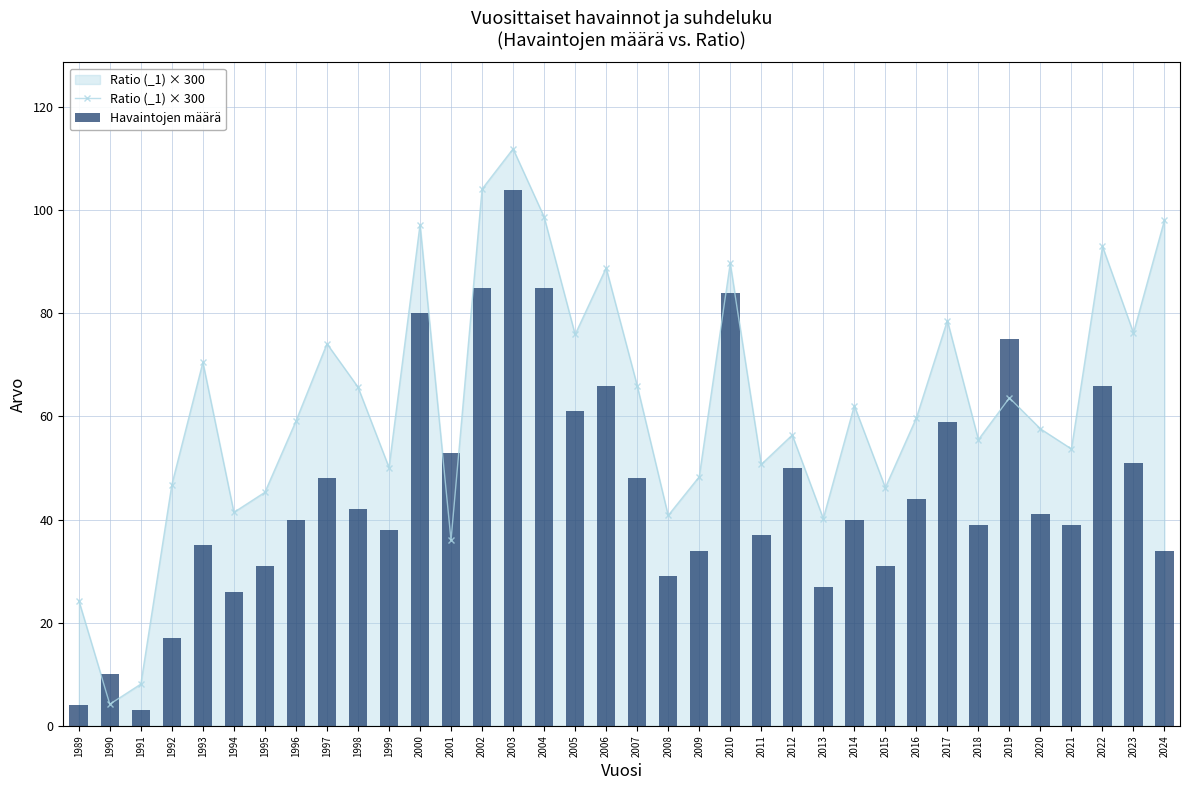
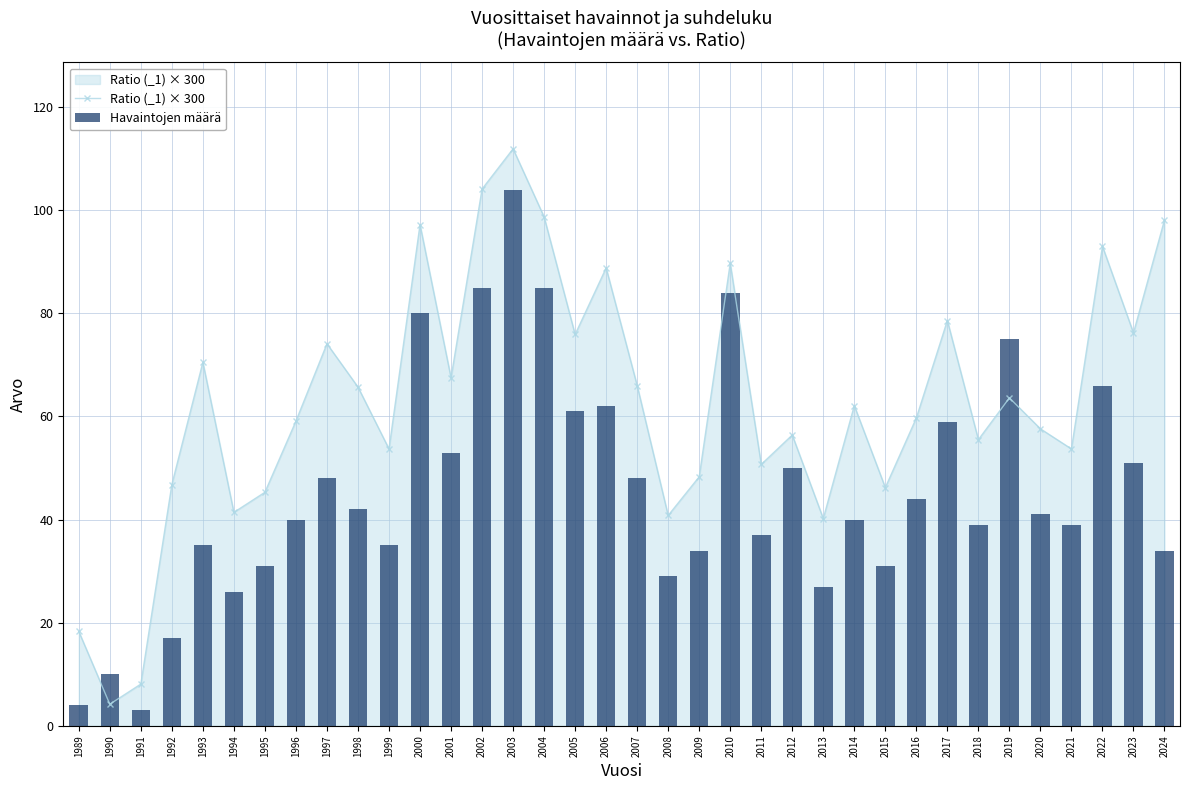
  {
    "Ratio (_1) × 300": {
-     "1989": 24,
+     "1989": 18,
      "1990": 4,
      "1991": 8,
      "1992": 47,
      "1993": 71,
      "1994": 41,
      "1995": 45,
      "1996": 59,
      "1997": 74,
      "1998": 66,
-     "1999": 50,
+     "1999": 54,
      "2000": 97,
-     "2001": 36,
+     "2001": 68,
      "2002": 104,
      "2003": 112,
      "2004": 99,
      "2005": 76,
      "2006": 89,
      "2007": 66,
      "2008": 41,
      "2009": 48,
      "2010": 90,
      "2011": 51,
      "2012": 56,
      "2013": 40,
      "2014": 62,
      "2015": 46,
      "2016": 60,
      "2017": 79,
      "2018": 56,
      "2019": 64,
      "2020": 58,
      "2021": 54,
      "2022": 93,
      "2023": 76,
      "2024": 98
    },
    "Havaintojen määrä": {
      "1989": 4,
      "1990": 10,
      "1991": 3,
      "1992": 17,
      "1993": 35,
      "1994": 26,
      "1995": 31,
      "1996": 40,
      "1997": 48,
      "1998": 42,
-     "1999": 38,
+     "1999": 35,
      "2000": 80,
      "2001": 53,
      "2002": 85,
      "2003": 104,
      "2004": 85,
      "2005": 61,
-     "2006": 66,
+     "2006": 62,
      "2007": 48,
      "2008": 29,
      "2009": 34,
      "2010": 84,
      "2011": 37,
      "2012": 50,
      "2013": 27,
      "2014": 40,
      "2015": 31,
      "2016": 44,
      "2017": 59,
      "2018": 39,
      "2019": 75,
      "2020": 41,
      "2021": 39,
      "2022": 66,
      "2023": 51,
      "2024": 34
    }
  }
